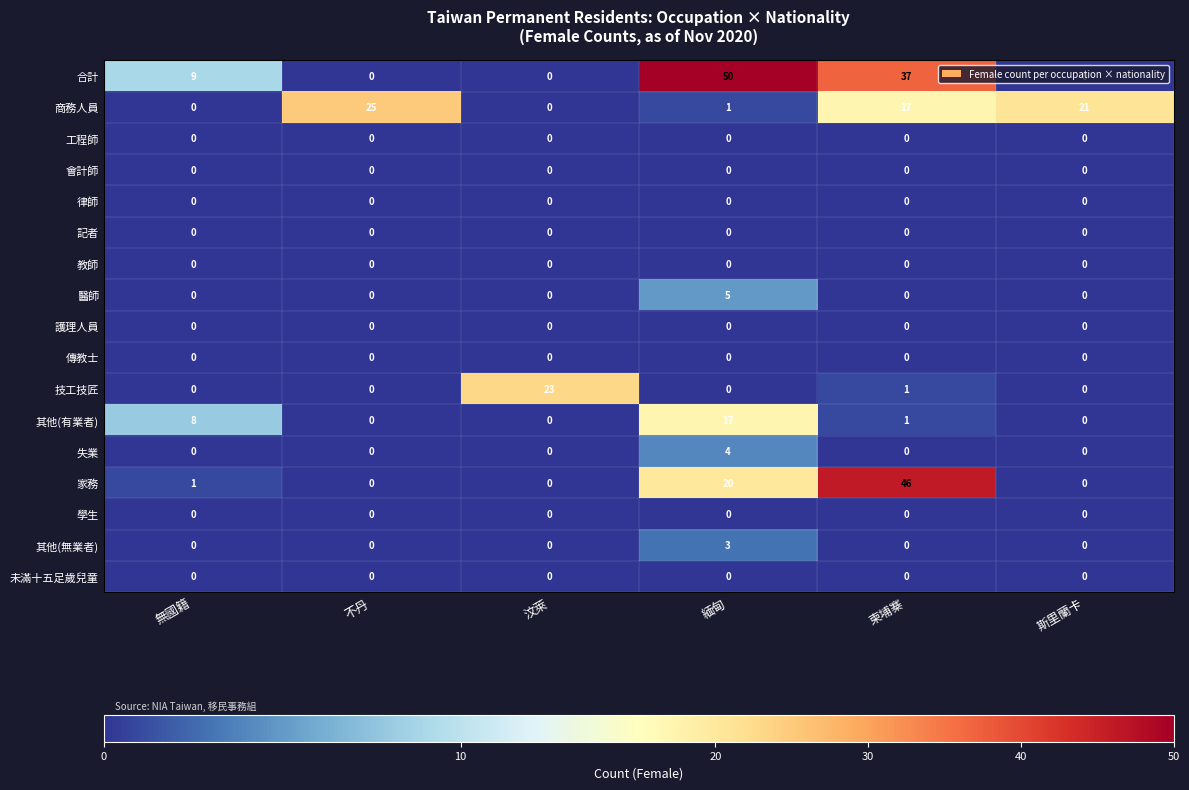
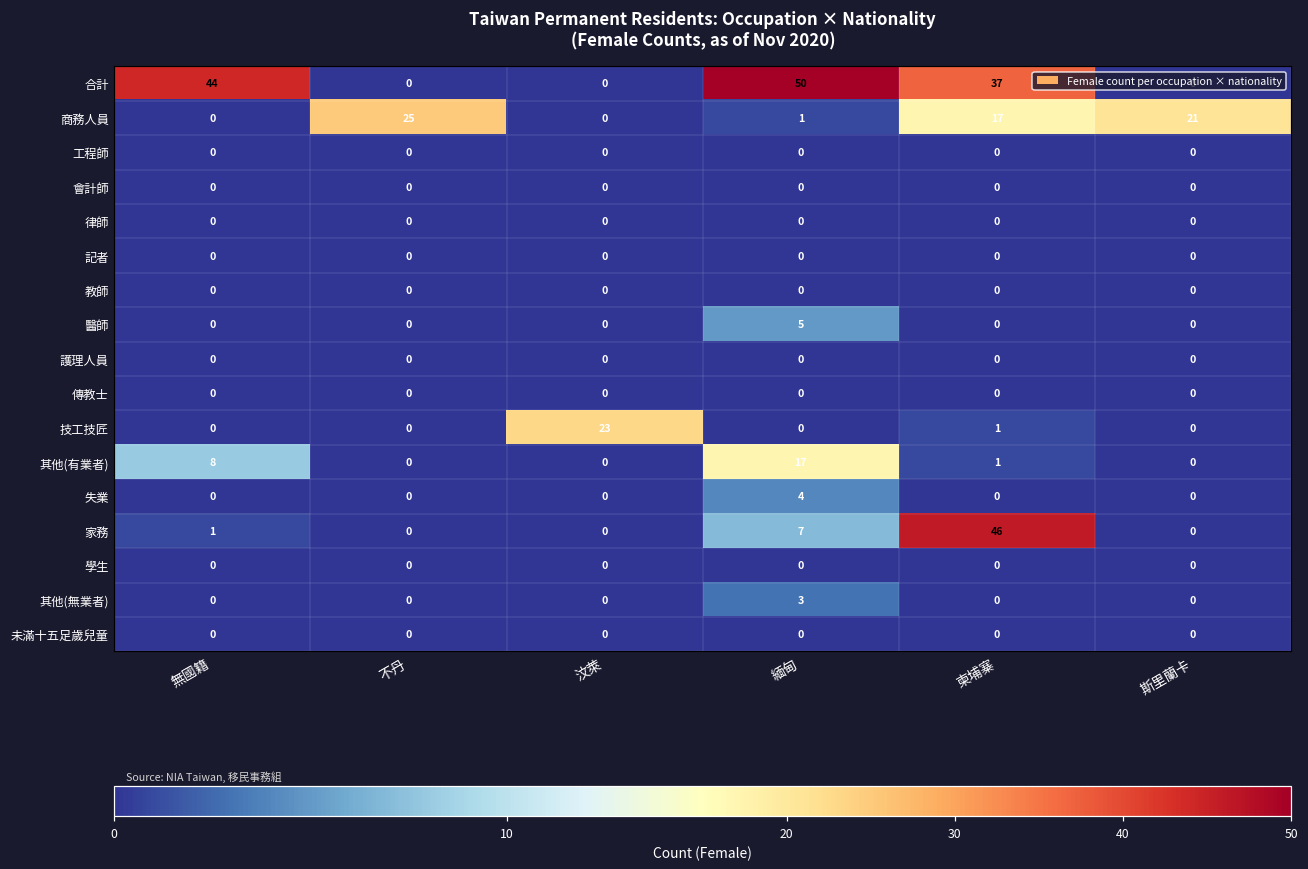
  {
    "合計": {
-     "無國籍": 9,
+     "無國籍": 44,
      "不丹": 0,
      "汶萊": 0,
      "緬甸": 50,
      "柬埔寨": 37
    },
    "商務人員": {
      "無國籍": 0,
      "不丹": 25,
      "汶萊": 0,
      "緬甸": 1,
      "柬埔寨": 17,
      "斯里蘭卡": 21
    },
    "工程師": {
      "無國籍": 0,
      "不丹": 0,
      "汶萊": 0,
      "緬甸": 0,
      "柬埔寨": 0,
      "斯里蘭卡": 0
    },
    "會計師": {
      "無國籍": 0,
      "不丹": 0,
      "汶萊": 0,
      "緬甸": 0,
      "柬埔寨": 0,
      "斯里蘭卡": 0
    },
    "律師": {
      "無國籍": 0,
      "不丹": 0,
      "汶萊": 0,
      "緬甸": 0,
      "柬埔寨": 0,
      "斯里蘭卡": 0
    },
    "記者": {
      "無國籍": 0,
      "不丹": 0,
      "汶萊": 0,
      "緬甸": 0,
      "柬埔寨": 0,
      "斯里蘭卡": 0
    },
    "教師": {
      "無國籍": 0,
      "不丹": 0,
      "汶萊": 0,
      "緬甸": 0,
      "柬埔寨": 0,
      "斯里蘭卡": 0
    },
    "醫師": {
      "無國籍": 0,
      "不丹": 0,
      "汶萊": 0,
      "緬甸": 5,
      "柬埔寨": 0,
      "斯里蘭卡": 0
    },
    "護理人員": {
      "無國籍": 0,
      "不丹": 0,
      "汶萊": 0,
      "緬甸": 0,
      "柬埔寨": 0,
      "斯里蘭卡": 0
    },
    "傳教士": {
      "無國籍": 0,
      "不丹": 0,
      "汶萊": 0,
      "緬甸": 0,
      "柬埔寨": 0,
      "斯里蘭卡": 0
    },
    "技工技匠": {
      "無國籍": 0,
      "不丹": 0,
      "汶萊": 23,
      "緬甸": 0,
      "柬埔寨": 1,
      "斯里蘭卡": 0
    },
    "其他(有業者)": {
      "無國籍": 8,
      "不丹": 0,
      "汶萊": 0,
      "緬甸": 17,
      "柬埔寨": 1,
      "斯里蘭卡": 0
    },
    "失業": {
      "無國籍": 0,
      "不丹": 0,
      "汶萊": 0,
      "緬甸": 4,
      "柬埔寨": 0,
      "斯里蘭卡": 0
    },
    "家務": {
      "無國籍": 1,
      "不丹": 0,
      "汶萊": 0,
-     "緬甸": 20,
+     "緬甸": 7,
      "柬埔寨": 46,
      "斯里蘭卡": 0
    },
    "學生": {
      "無國籍": 0,
      "不丹": 0,
      "汶萊": 0,
      "緬甸": 0,
      "柬埔寨": 0,
      "斯里蘭卡": 0
    },
    "其他(無業者)": {
      "無國籍": 0,
      "不丹": 0,
      "汶萊": 0,
      "緬甸": 3,
      "柬埔寨": 0,
      "斯里蘭卡": 0
    },
    "未滿十五足歲兒童": {
      "無國籍": 0,
      "不丹": 0,
      "汶萊": 0,
      "緬甸": 0,
      "柬埔寨": 0,
      "斯里蘭卡": 0
    }
  }
